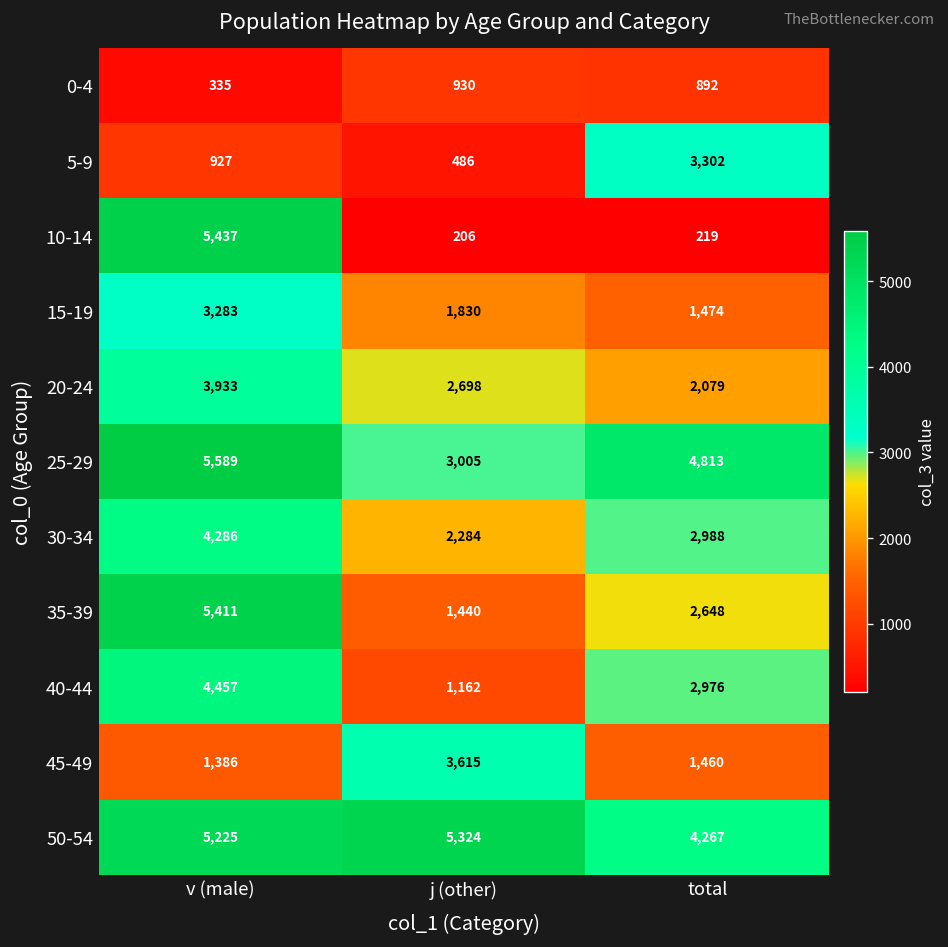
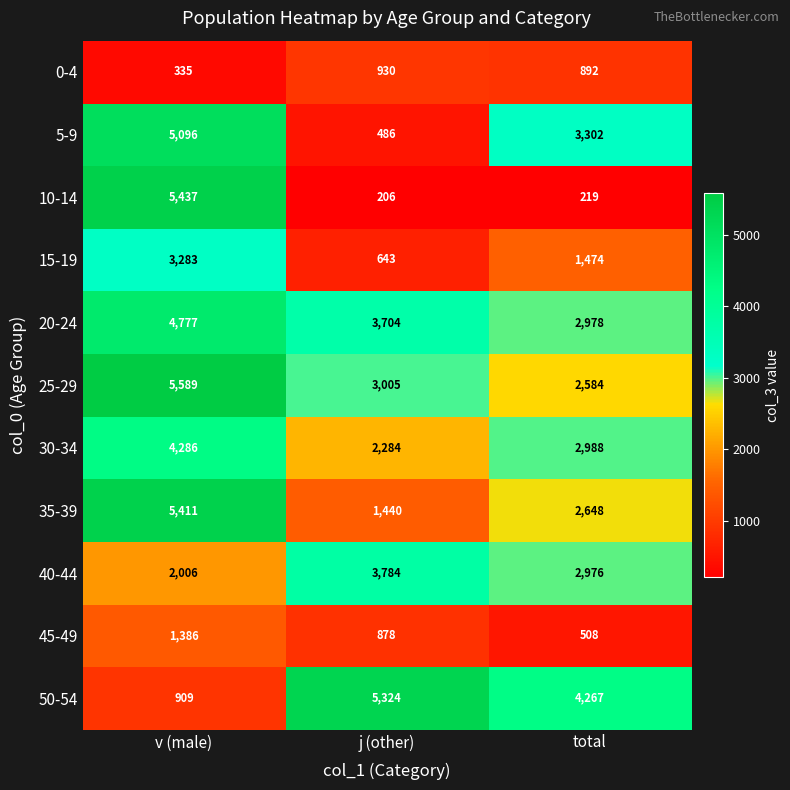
  {
    "0-4": {
      "v (male)": "335",
      "j (other)": "930",
      "total": "892"
    },
    "5-9": {
-     "v (male)": "927",
+     "v (male)": "5,096",
      "j (other)": "486",
      "total": "3,302"
    },
    "10-14": {
      "v (male)": "5,437",
      "j (other)": "206",
      "total": "219"
    },
    "15-19": {
      "v (male)": "3,283",
-     "j (other)": "1,830",
+     "j (other)": "643",
      "total": "1,474"
    },
    "20-24": {
-     "v (male)": "3,933",
-     "j (other)": "2,698",
-     "total": "2,079"
+     "v (male)": "4,777",
+     "j (other)": "3,704",
+     "total": "2,978"
    },
    "25-29": {
      "v (male)": "5,589",
      "j (other)": "3,005",
-     "total": "4,813"
+     "total": "2,584"
    },
    "30-34": {
      "v (male)": "4,286",
      "j (other)": "2,284",
      "total": "2,988"
    },
    "35-39": {
      "v (male)": "5,411",
      "j (other)": "1,440",
      "total": "2,648"
    },
    "40-44": {
-     "v (male)": "4,457",
-     "j (other)": "1,162",
+     "v (male)": "2,006",
+     "j (other)": "3,784",
      "total": "2,976"
    },
    "45-49": {
      "v (male)": "1,386",
-     "j (other)": "3,615",
-     "total": "1,460"
+     "j (other)": "878",
+     "total": "508"
    },
    "50-54": {
-     "v (male)": "5,225",
+     "v (male)": "909",
      "j (other)": "5,324",
      "total": "4,267"
    }
  }
